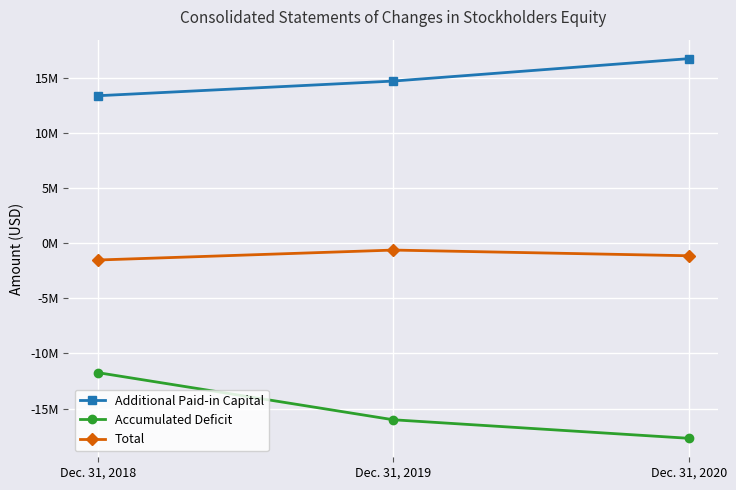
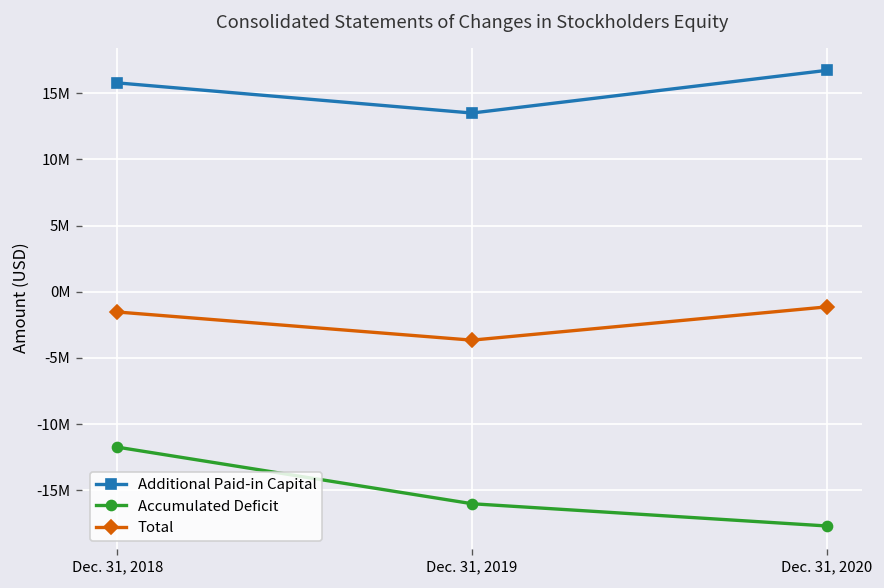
  {
    "Additional Paid-in Capital": {
-     "Dec. 31, 2018": 13400000,
-     "Dec. 31, 2019": 14700000,
+     "Dec. 31, 2018": 15800000,
+     "Dec. 31, 2019": 13500000,
      "Dec. 31, 2020": 16700000
    },
    "Accumulated Deficit": {
      "Dec. 31, 2018": -11700000,
      "Dec. 31, 2019": -16000000,
      "Dec. 31, 2020": -17700000
    },
    "Total": {
      "Dec. 31, 2018": -1500000,
-     "Dec. 31, 2019": -600000,
+     "Dec. 31, 2019": -3700000,
      "Dec. 31, 2020": -1100000
    }
  }
